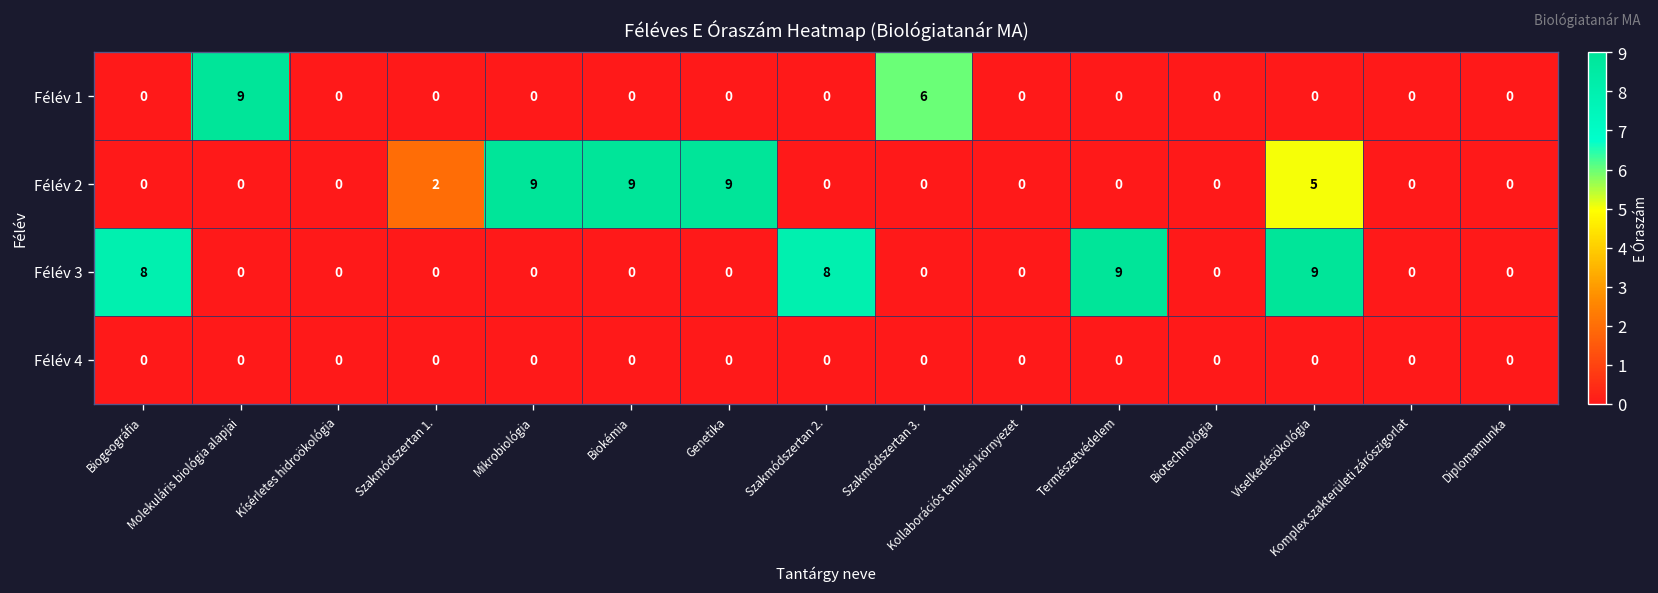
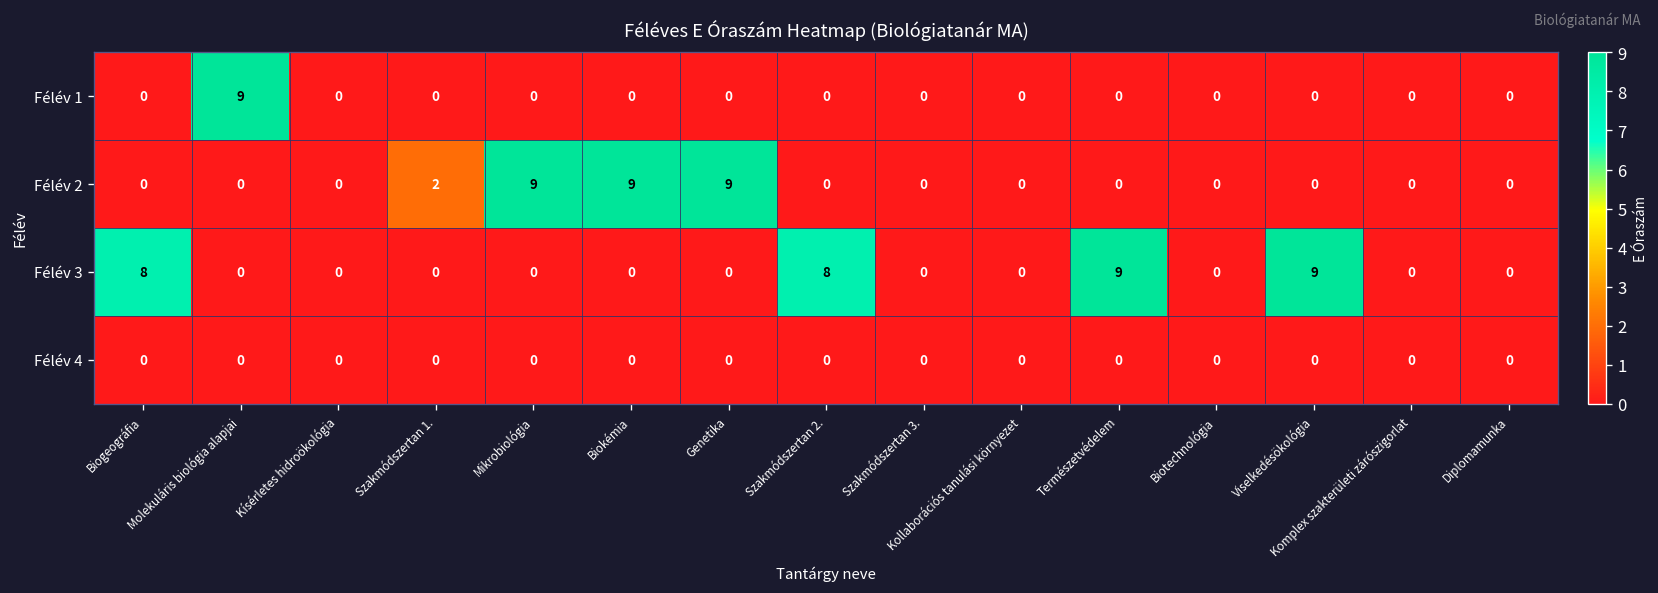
  {
    "Félév 1": {
      "Biogeográfia": 0,
      "Molekuláris biológia alapjai": 9,
      "Kísérletes hidroökológia": 0,
      "Szakmódszertan 1.": 0,
      "Mikrobiológia": 0,
      "Biokémia": 0,
      "Genetika": 0,
      "Szakmódszertan 2.": 0,
-     "Szakmódszertan 3.": 6,
+     "Szakmódszertan 3.": 0,
      "Kollaborációs tanulási környezet": 0,
      "Természetvédelem": 0,
      "Biotechnológia": 0,
      "Viselkedésökológia": 0,
      "Komplex szakterületi zárószigorlat": 0,
      "Diplomamunka": 0
    },
    "Félév 2": {
      "Biogeográfia": 0,
      "Molekuláris biológia alapjai": 0,
      "Kísérletes hidroökológia": 0,
      "Szakmódszertan 1.": 2,
      "Mikrobiológia": 9,
      "Biokémia": 9,
      "Genetika": 9,
      "Szakmódszertan 2.": 0,
      "Szakmódszertan 3.": 0,
      "Kollaborációs tanulási környezet": 0,
      "Természetvédelem": 0,
      "Biotechnológia": 0,
-     "Viselkedésökológia": 5,
+     "Viselkedésökológia": 0,
      "Komplex szakterületi zárószigorlat": 0,
      "Diplomamunka": 0
    },
    "Félév 3": {
      "Biogeográfia": 8,
      "Molekuláris biológia alapjai": 0,
      "Kísérletes hidroökológia": 0,
      "Szakmódszertan 1.": 0,
      "Mikrobiológia": 0,
      "Biokémia": 0,
      "Genetika": 0,
      "Szakmódszertan 2.": 8,
      "Szakmódszertan 3.": 0,
      "Kollaborációs tanulási környezet": 0,
      "Természetvédelem": 9,
      "Biotechnológia": 0,
      "Viselkedésökológia": 9,
      "Komplex szakterületi zárószigorlat": 0,
      "Diplomamunka": 0
    },
    "Félév 4": {
      "Biogeográfia": 0,
      "Molekuláris biológia alapjai": 0,
      "Kísérletes hidroökológia": 0,
      "Szakmódszertan 1.": 0,
      "Mikrobiológia": 0,
      "Biokémia": 0,
      "Genetika": 0,
      "Szakmódszertan 2.": 0,
      "Szakmódszertan 3.": 0,
      "Kollaborációs tanulási környezet": 0,
      "Természetvédelem": 0,
      "Biotechnológia": 0,
      "Viselkedésökológia": 0,
      "Komplex szakterületi zárószigorlat": 0,
      "Diplomamunka": 0
    }
  }
